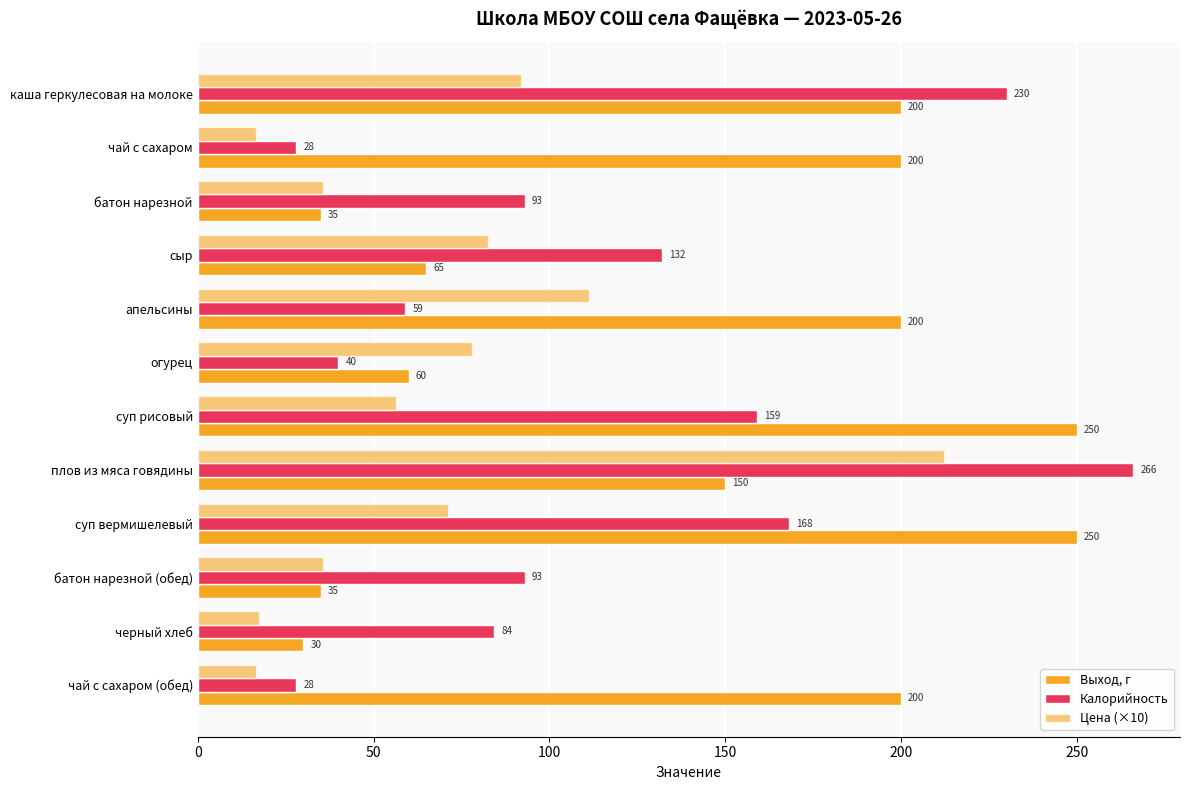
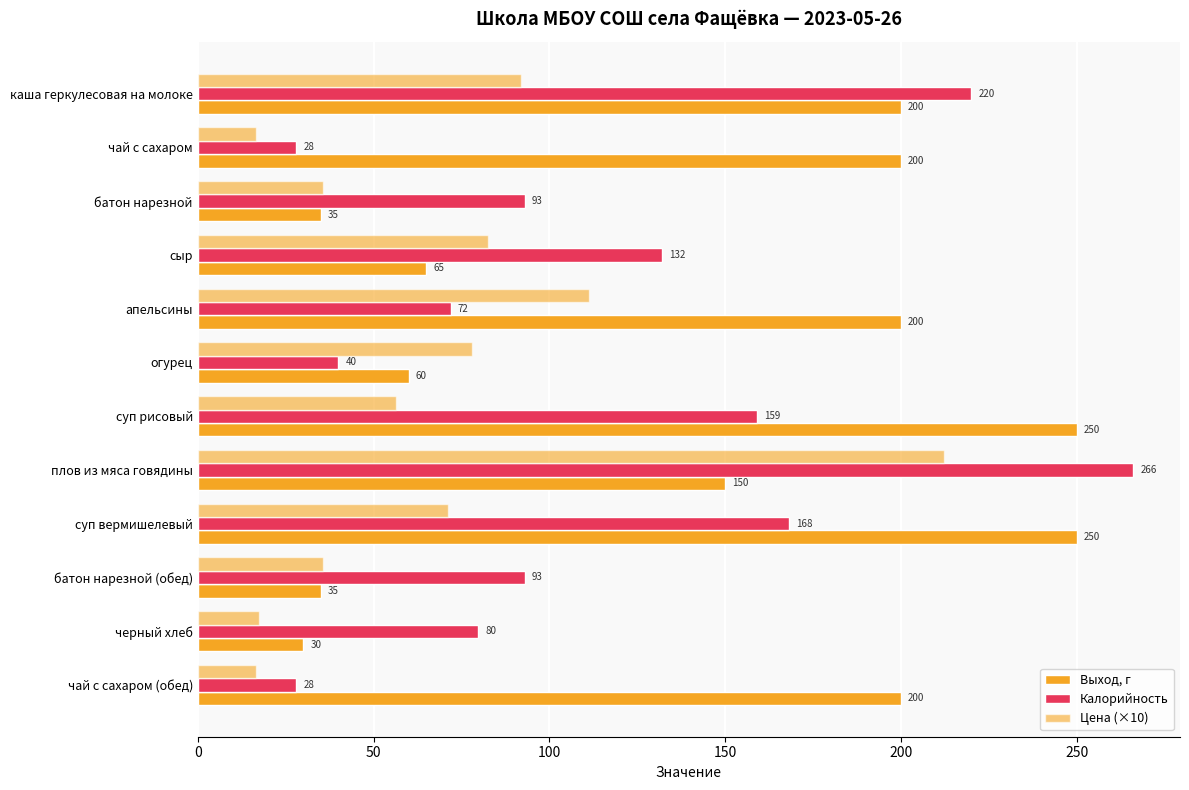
  {
    "Калорийность": {
-     "каша геркулесовая на молоке": 230,
+     "каша геркулесовая на молоке": 220,
      "чай с сахаром": 28,
      "батон нарезной": 93,
      "сыр": 132,
-     "апельсины": 59,
+     "апельсины": 72,
      "огурец": 40,
      "суп рисовый": 159,
      "плов из мяса говядины": 266,
      "суп вермишелевый": 168,
      "батон нарезной (обед)": 93,
-     "черный хлеб": 84,
+     "черный хлеб": 80,
      "чай с сахаром (обед)": 28
    }
  }
